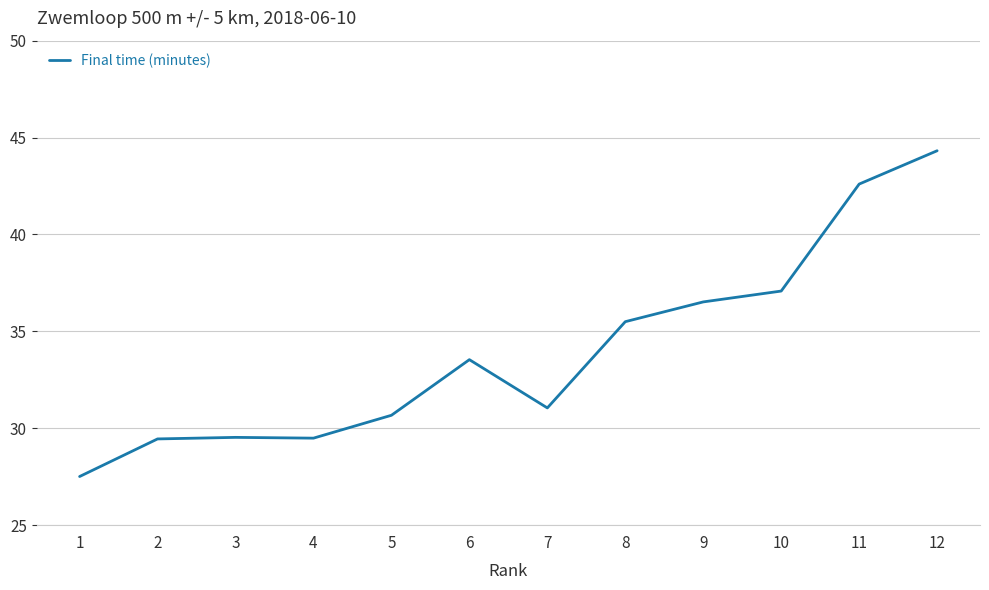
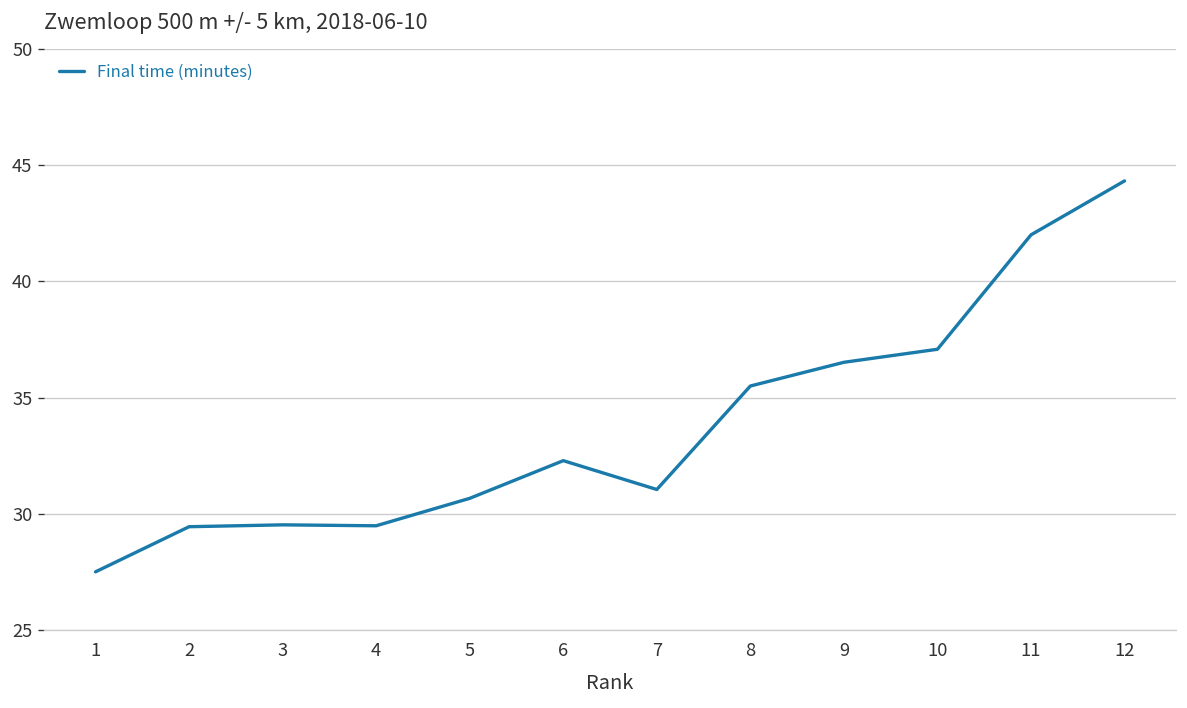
  {
    "1": 27.5,
    "2": 29.5,
    "3": 29.5,
    "4": 29.5,
    "5": 30.7,
-   "6": 33.5,
+   "6": 32.3,
    "7": 31.1,
    "8": 35.5,
    "9": 36.5,
    "10": 37.1,
-   "11": 42.6,
+   "11": 42.0,
    "12": 44.3
  }
